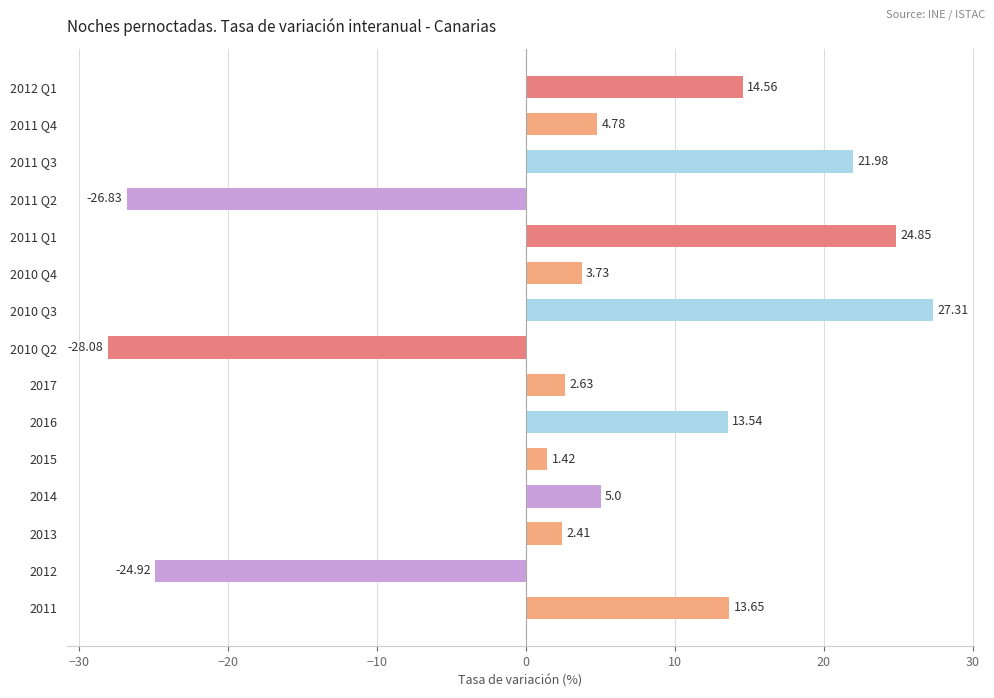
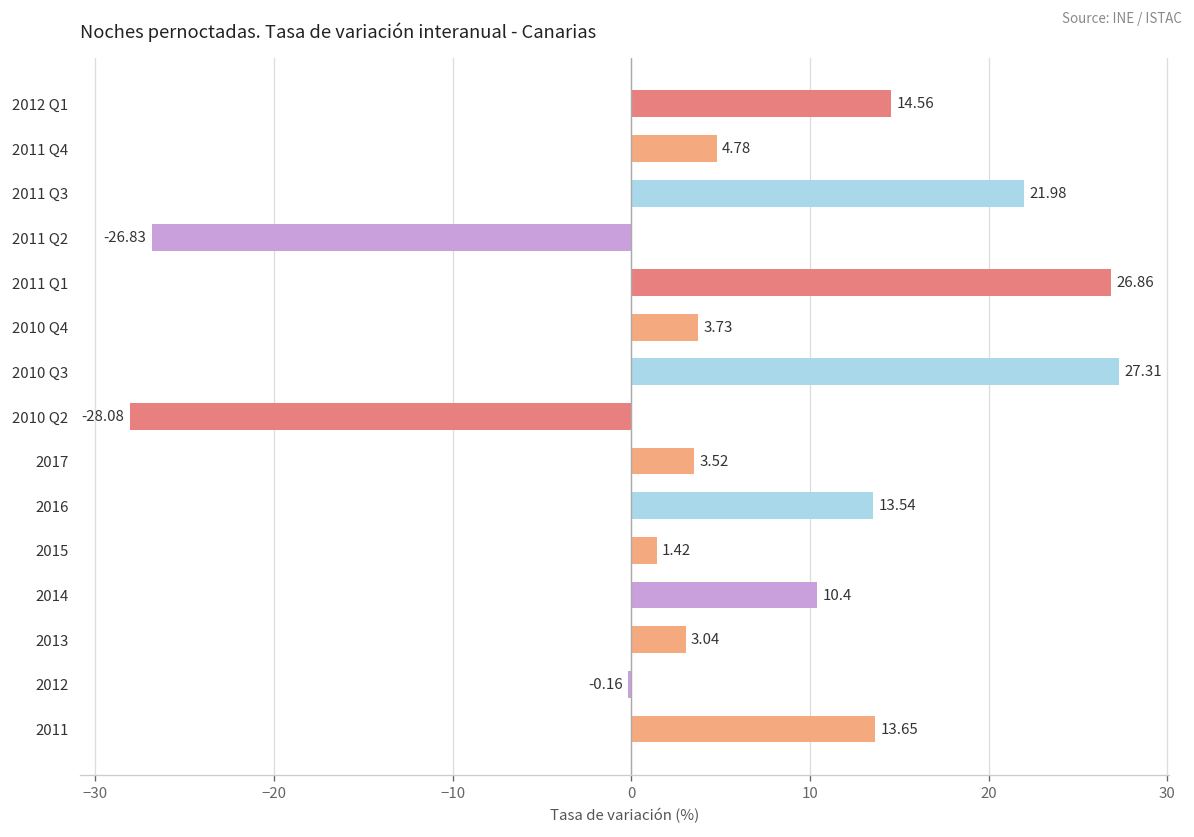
  {
    "2012 Q1": 14.56,
    "2011 Q4": 4.78,
    "2011 Q3": 21.98,
    "2011 Q2": -26.83,
-   "2011 Q1": 24.85,
+   "2011 Q1": 26.86,
    "2010 Q4": 3.73,
    "2010 Q3": 27.31,
    "2010 Q2": -28.08,
-   "2017": 2.63,
+   "2017": 3.52,
    "2016": 13.54,
    "2015": 1.42,
-   "2014": 5.0,
-   "2013": 2.41,
-   "2012": -24.92,
+   "2014": 10.4,
+   "2013": 3.04,
+   "2012": -0.16,
    "2011": 13.65
  }
